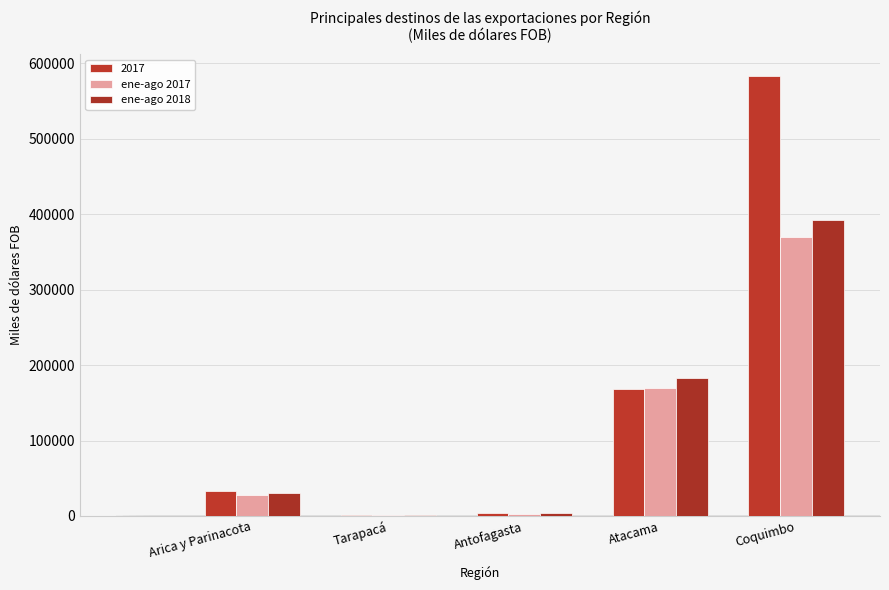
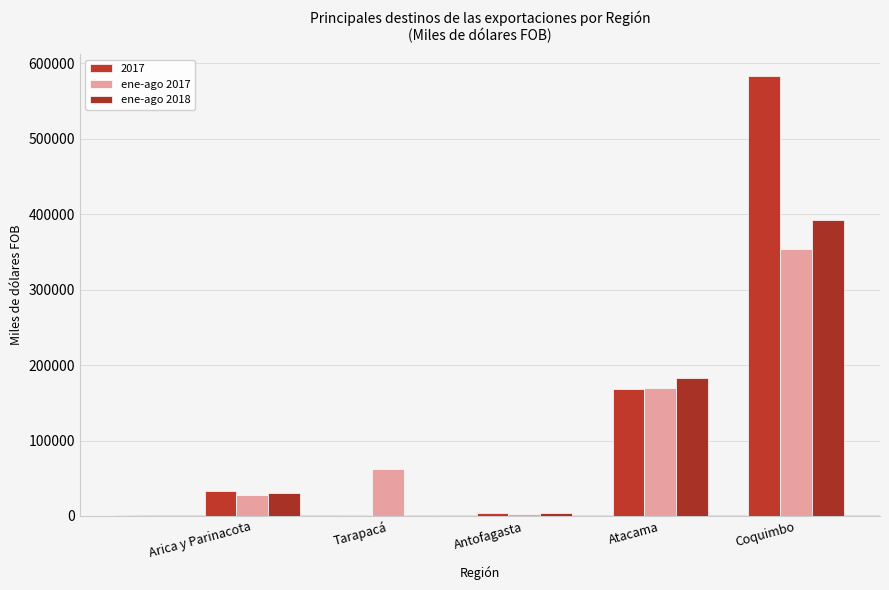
  {
    "ene-ago 2017": {
      "Arica y Parinacota": 30000,
-     "Tarapacá": 0,
+     "Tarapacá": 60000,
      "Atacama": 170000,
-     "Coquimbo": 370000
+     "Coquimbo": 350000
    }
  }
